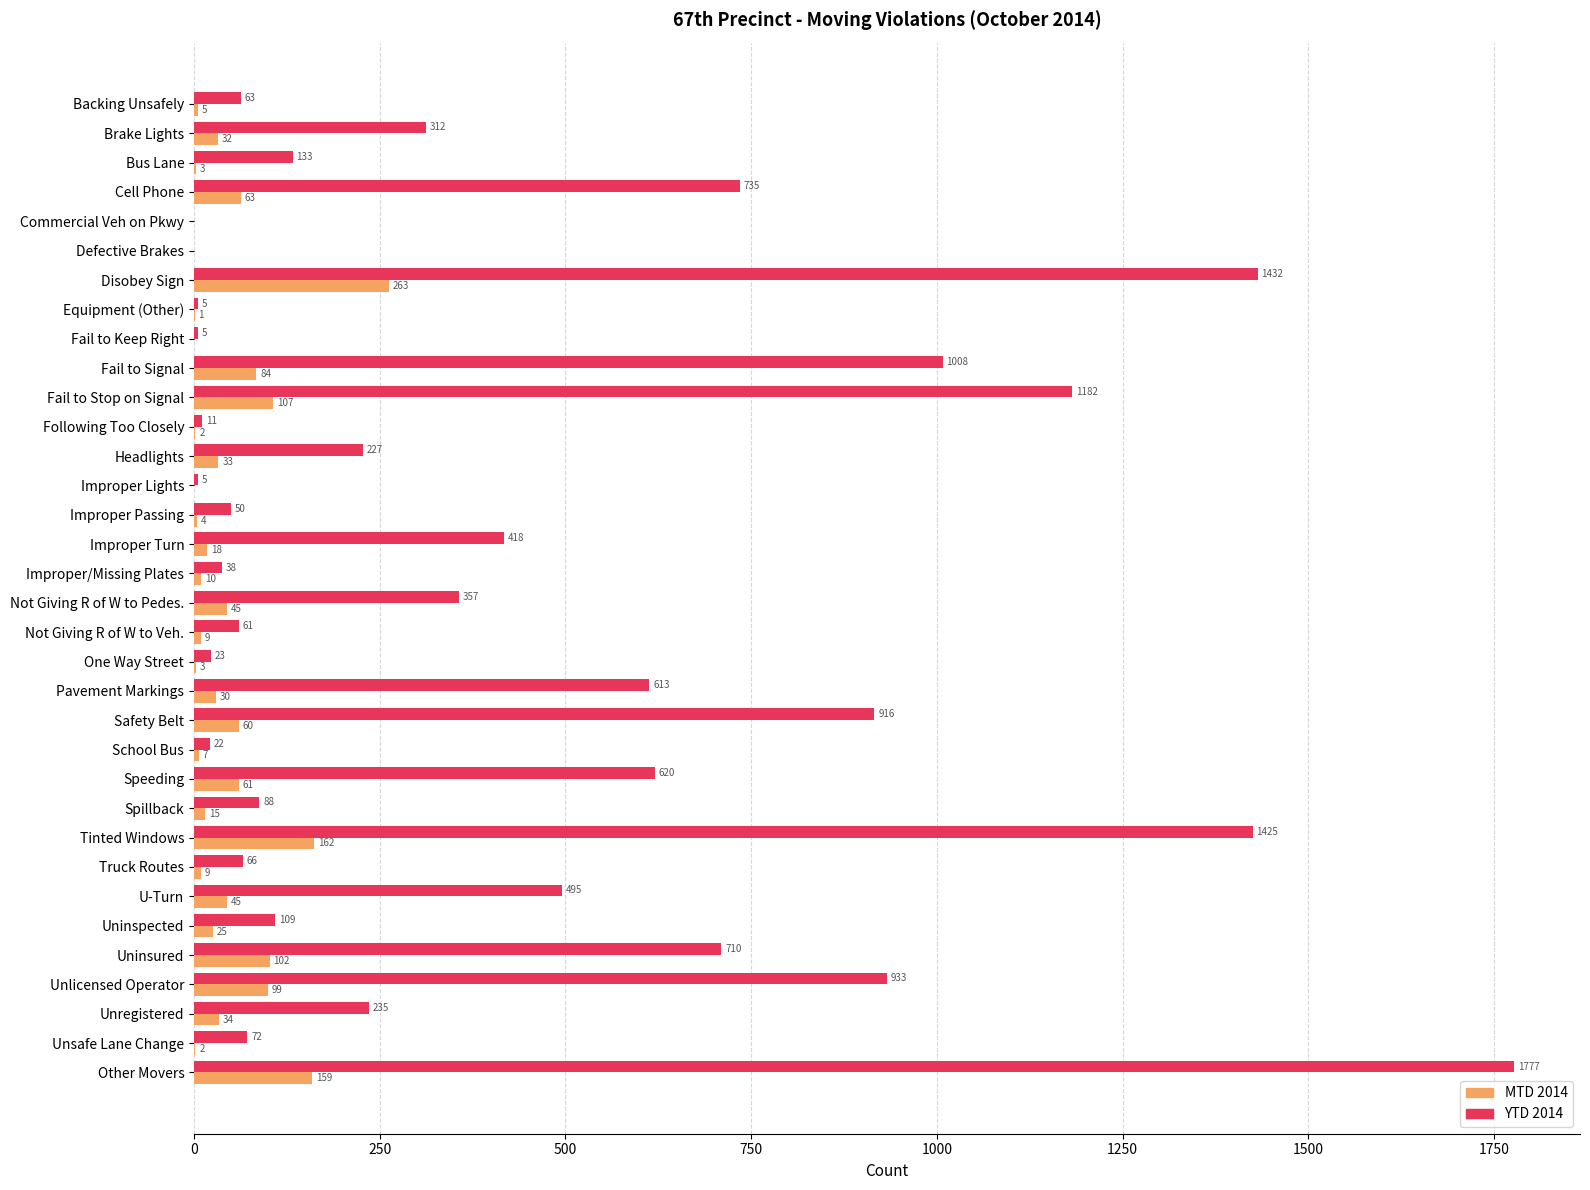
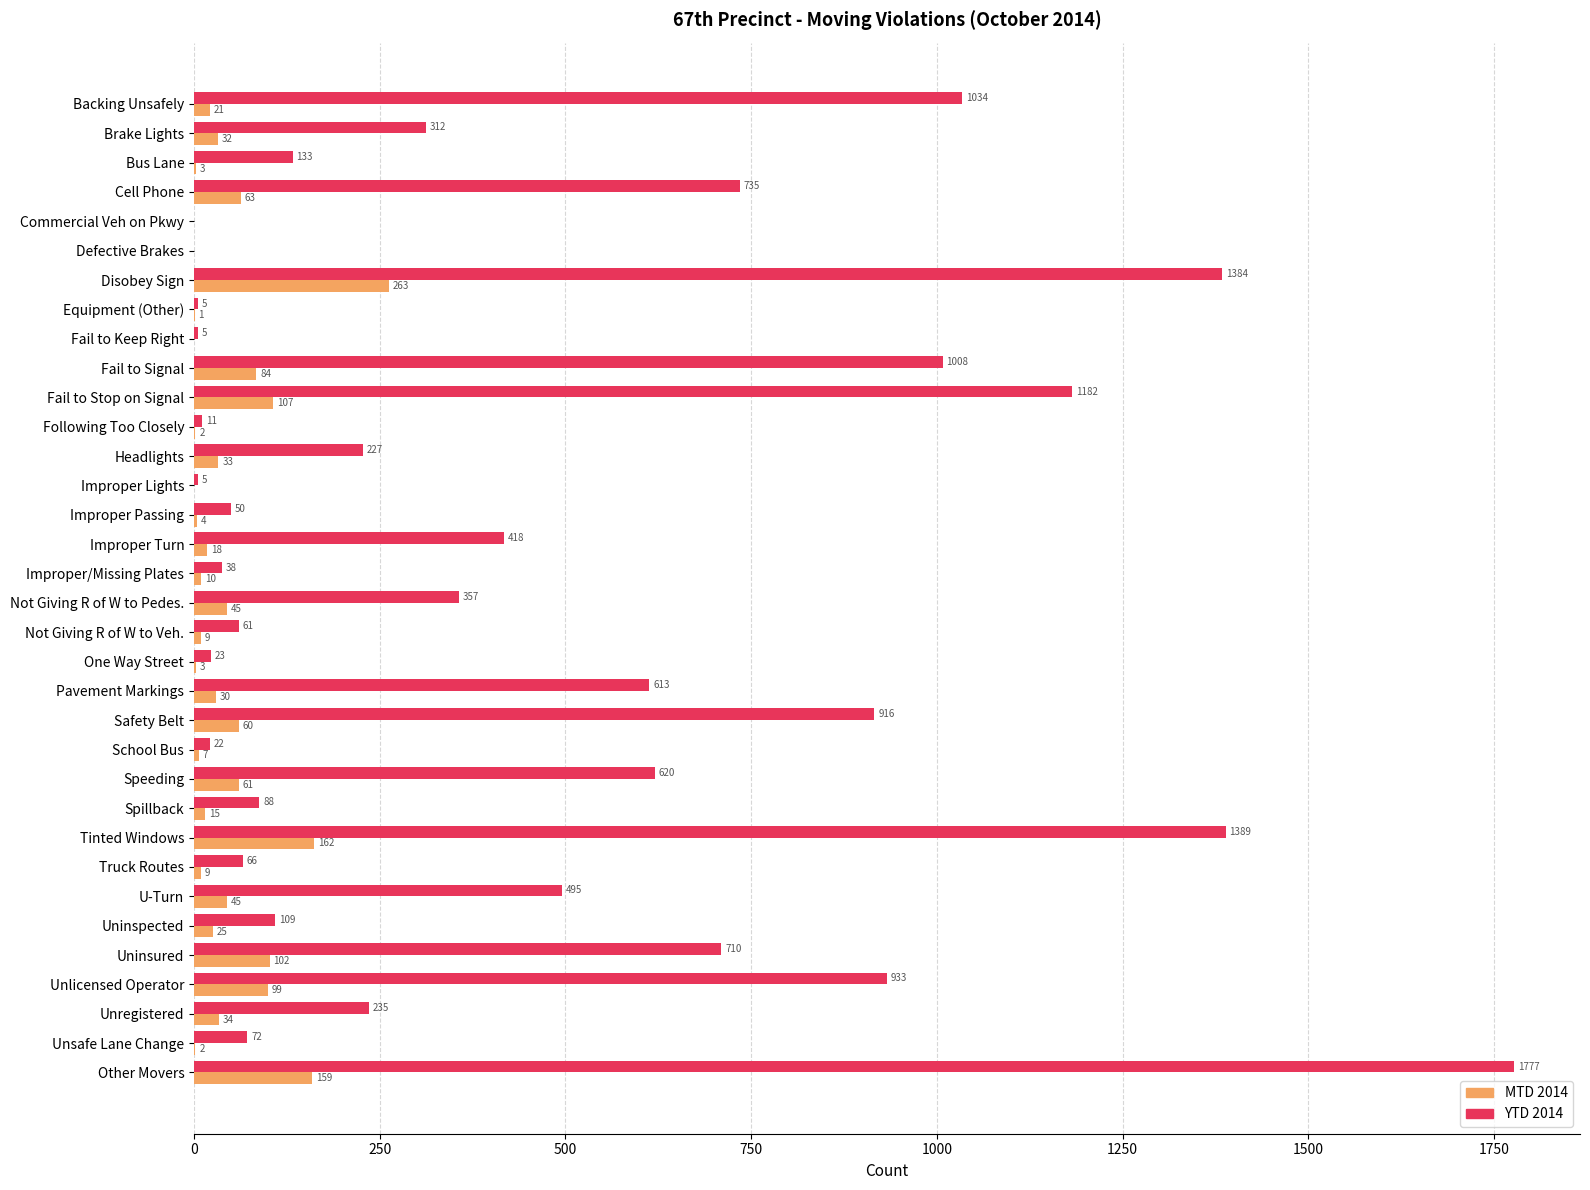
  {
    "MTD 2014": {
-     "Backing Unsafely": 5,
+     "Backing Unsafely": 21,
      "Brake Lights": 32,
      "Bus Lane": 3,
      "Cell Phone": 63,
      "Disobey Sign": 263,
      "Equipment (Other)": 1,
      "Fail to Signal": 84,
      "Fail to Stop on Signal": 107,
      "Following Too Closely": 2,
      "Headlights": 33,
      "Improper Passing": 4,
      "Improper Turn": 18,
      "Improper/Missing Plates": 10,
      "Not Giving R of W to Pedes.": 45,
      "Not Giving R of W to Veh.": 9,
      "One Way Street": 3,
      "Pavement Markings": 30,
      "Safety Belt": 60,
      "School Bus": 7,
      "Speeding": 61,
      "Spillback": 15,
      "Tinted Windows": 162,
      "Truck Routes": 9,
      "U-Turn": 45,
      "Uninspected": 25,
      "Uninsured": 102,
      "Unlicensed Operator": 99,
      "Unregistered": 34,
      "Unsafe Lane Change": 2,
      "Other Movers": 159
    },
    "YTD 2014": {
-     "Backing Unsafely": 63,
+     "Backing Unsafely": 1034,
      "Brake Lights": 312,
      "Bus Lane": 133,
      "Cell Phone": 735,
-     "Disobey Sign": 1432,
+     "Disobey Sign": 1384,
      "Equipment (Other)": 5,
      "Fail to Keep Right": 5,
      "Fail to Signal": 1008,
      "Fail to Stop on Signal": 1182,
      "Following Too Closely": 11,
      "Headlights": 227,
      "Improper Lights": 5,
      "Improper Passing": 50,
      "Improper Turn": 418,
      "Improper/Missing Plates": 38,
      "Not Giving R of W to Pedes.": 357,
      "Not Giving R of W to Veh.": 61,
      "One Way Street": 23,
      "Pavement Markings": 613,
      "Safety Belt": 916,
      "School Bus": 22,
      "Speeding": 620,
      "Spillback": 88,
-     "Tinted Windows": 1425,
+     "Tinted Windows": 1389,
      "Truck Routes": 66,
      "U-Turn": 495,
      "Uninspected": 109,
      "Uninsured": 710,
      "Unlicensed Operator": 933,
      "Unregistered": 235,
      "Unsafe Lane Change": 72,
      "Other Movers": 1777
    }
  }
